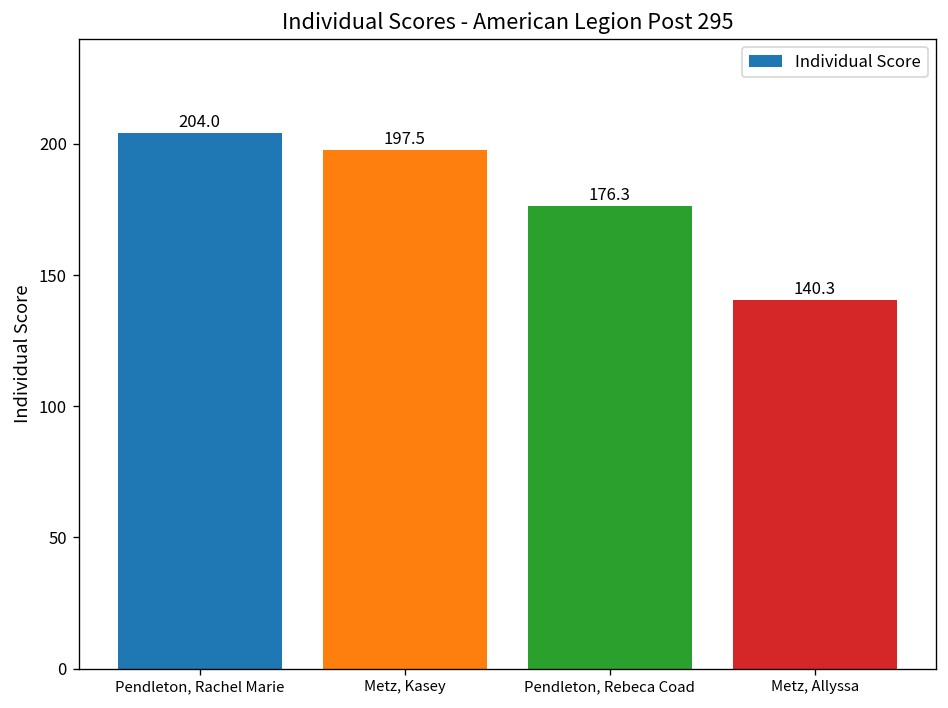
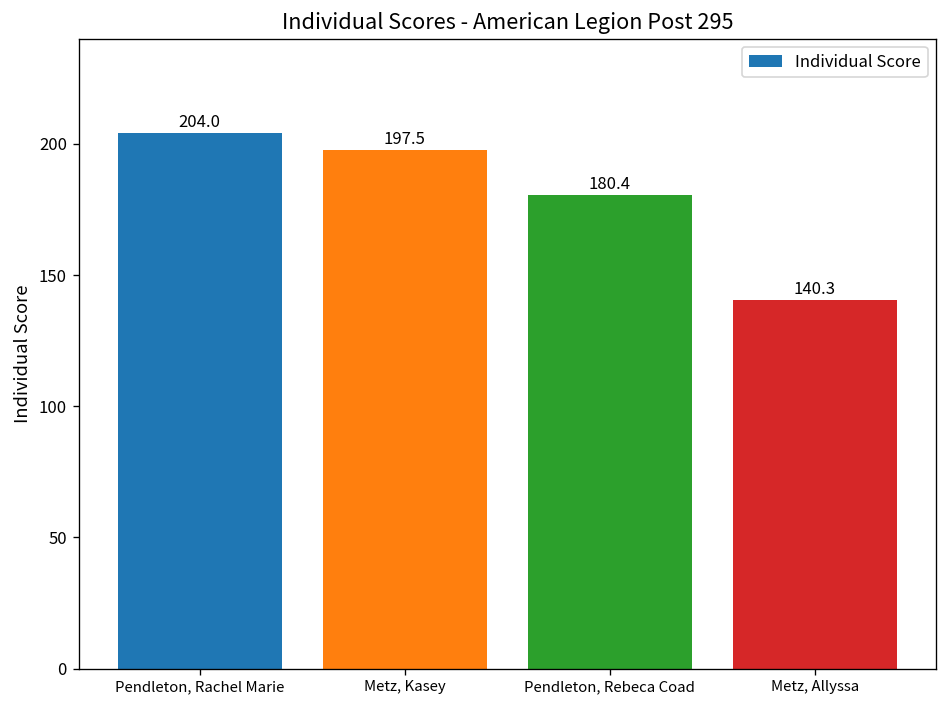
  {
    "Pendleton, Rachel Marie": 204.0,
    "Metz, Kasey": 197.5,
-   "Pendleton, Rebeca Coad": 176.3,
+   "Pendleton, Rebeca Coad": 180.4,
    "Metz, Allyssa": 140.3
  }
